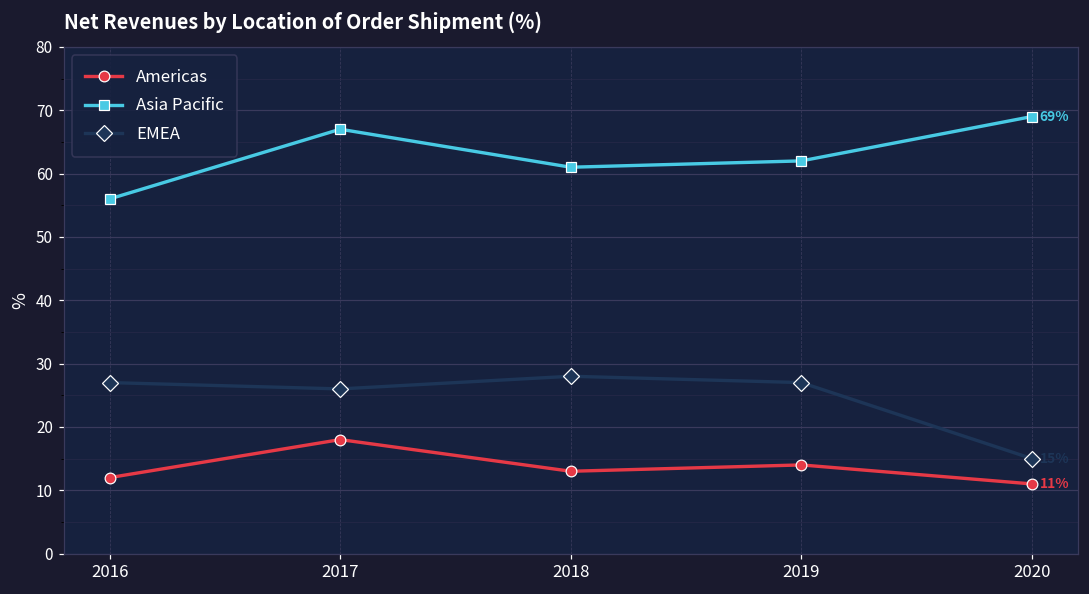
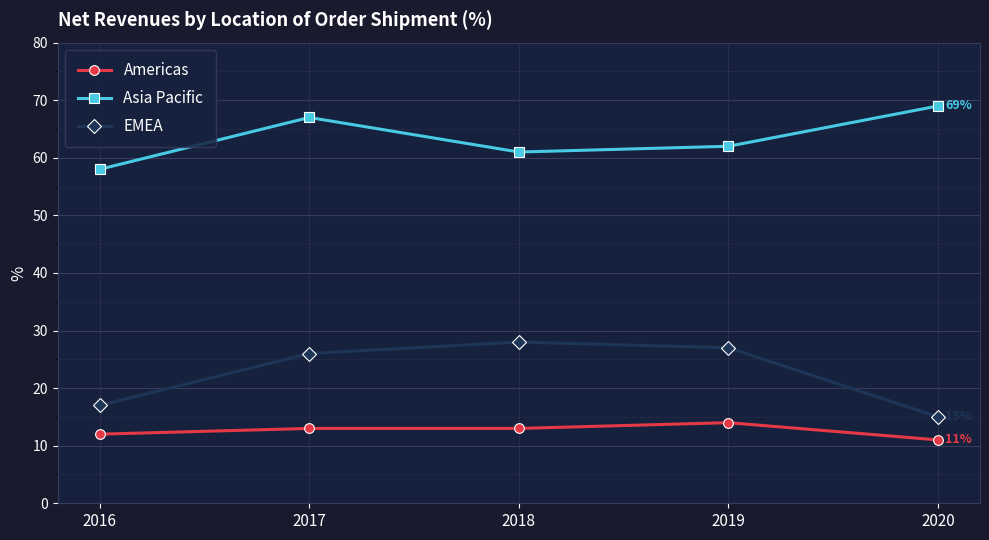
  {
    "Americas": {
      "2016": 12,
-     "2017": 18,
+     "2017": 13,
      "2018": 13,
      "2019": 14
    },
    "Asia Pacific": {
-     "2016": 56,
+     "2016": 58,
      "2017": 67,
      "2018": 61,
      "2019": 62
    },
    "EMEA": {
-     "2016": 27,
+     "2016": 17,
      "2017": 26,
      "2018": 28,
      "2019": 27,
      "2020": 15
    }
  }
